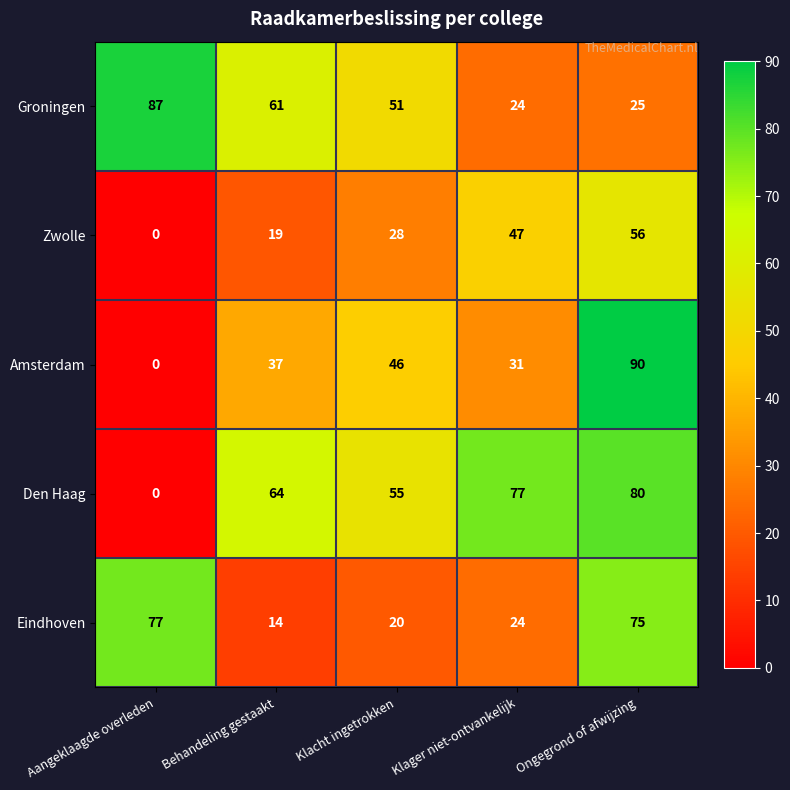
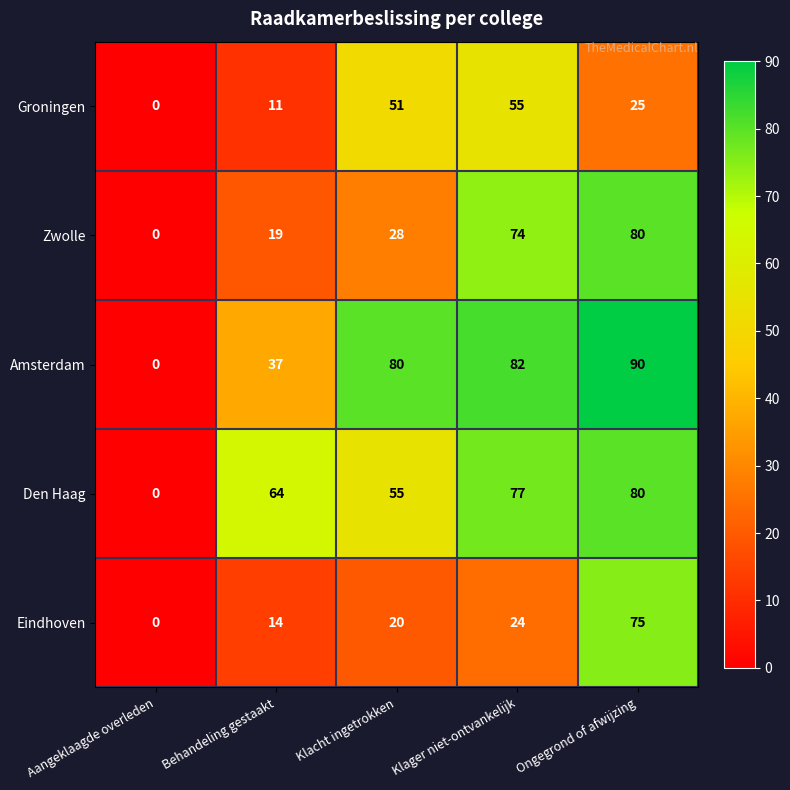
  {
    "Groningen": {
-     "Aangeklaagde overleden": 87,
-     "Behandeling gestaakt": 61,
+     "Aangeklaagde overleden": 0,
+     "Behandeling gestaakt": 11,
      "Klacht ingetrokken": 51,
-     "Klager niet-ontvankelijk": 24
+     "Klager niet-ontvankelijk": 55
    },
    "Zwolle": {
      "Aangeklaagde overleden": 0,
      "Behandeling gestaakt": 19,
      "Klacht ingetrokken": 28,
-     "Klager niet-ontvankelijk": 47,
-     "Ongegrond of afwijzing": 56
+     "Klager niet-ontvankelijk": 74,
+     "Ongegrond of afwijzing": 80
    },
    "Amsterdam": {
      "Aangeklaagde overleden": 0,
      "Behandeling gestaakt": 37,
-     "Klacht ingetrokken": 46,
-     "Klager niet-ontvankelijk": 31,
+     "Klacht ingetrokken": 80,
+     "Klager niet-ontvankelijk": 82,
      "Ongegrond of afwijzing": 90
    },
    "Den Haag": {
      "Aangeklaagde overleden": 0,
      "Behandeling gestaakt": 64,
      "Klacht ingetrokken": 55,
      "Klager niet-ontvankelijk": 77,
      "Ongegrond of afwijzing": 80
    },
    "Eindhoven": {
-     "Aangeklaagde overleden": 77,
+     "Aangeklaagde overleden": 0,
      "Behandeling gestaakt": 14,
      "Klacht ingetrokken": 20,
      "Klager niet-ontvankelijk": 24,
      "Ongegrond of afwijzing": 75
    }
  }
